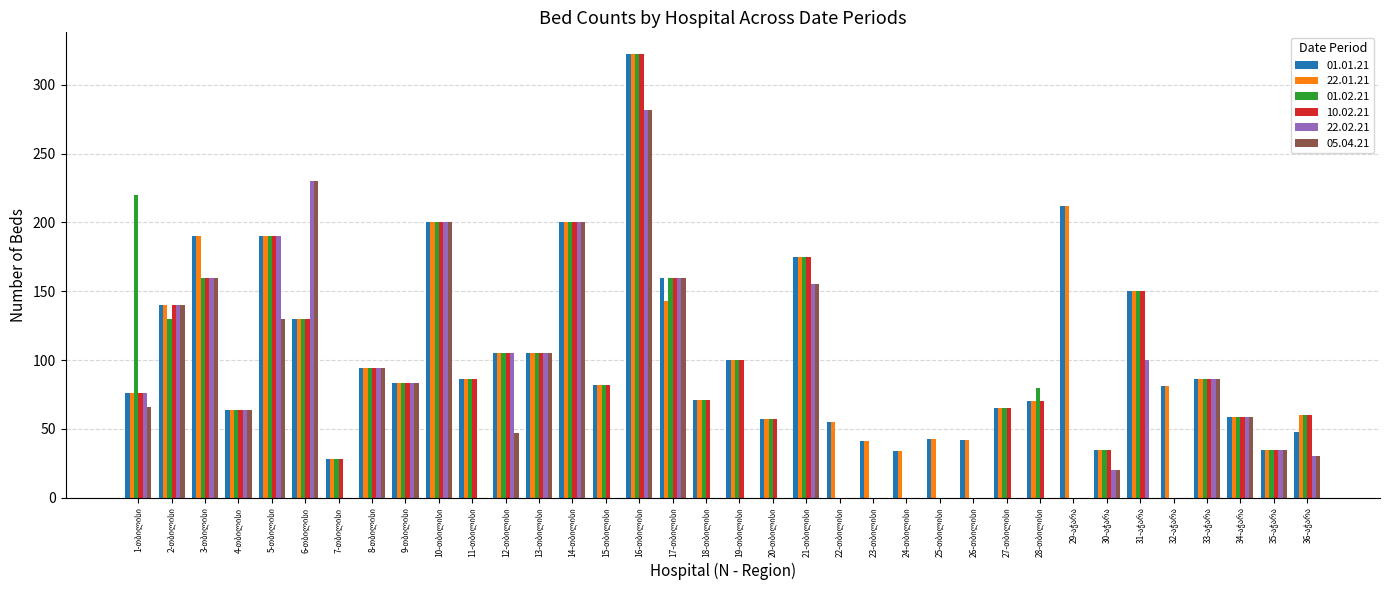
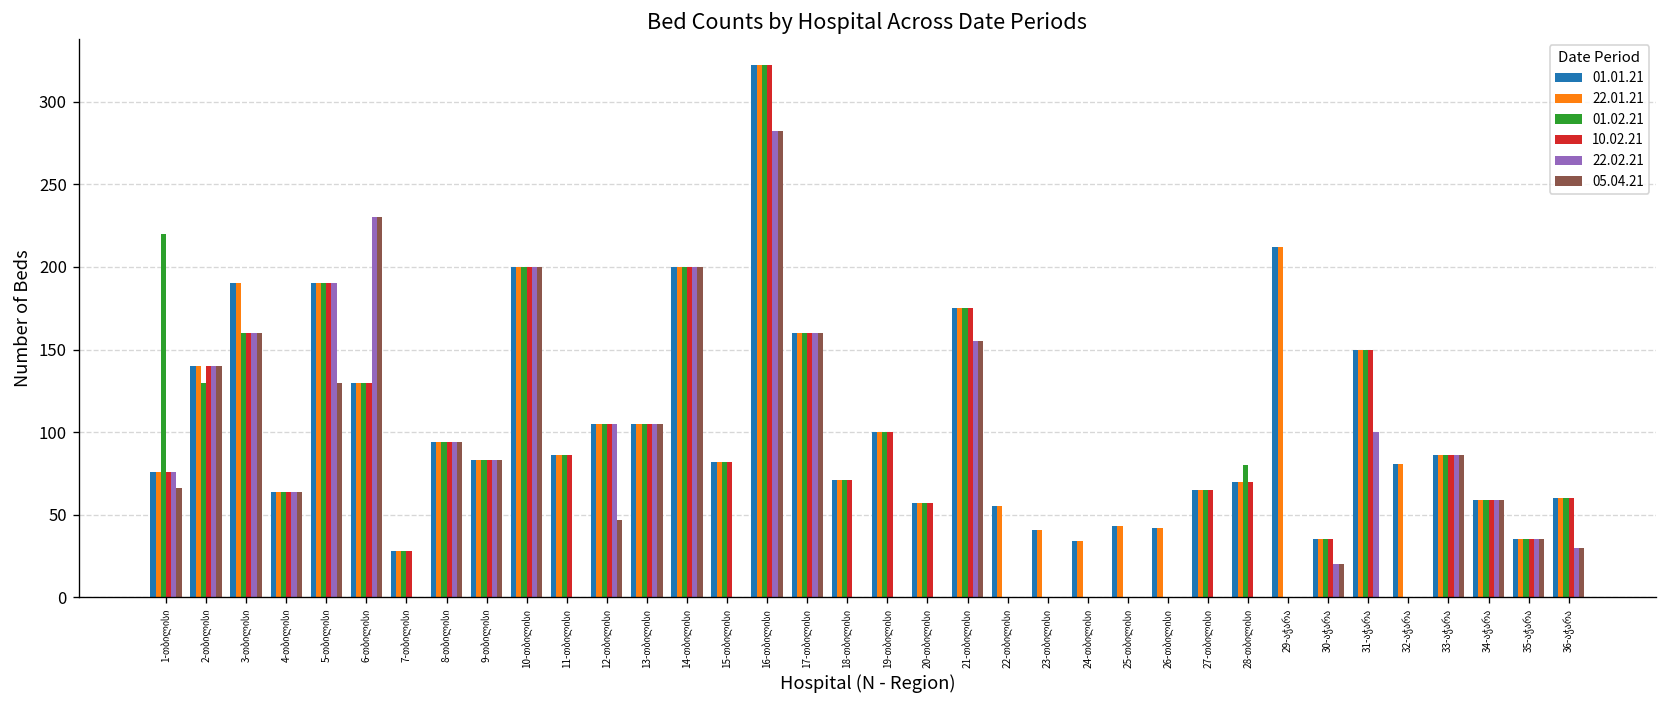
  {
    "01.01.21": {
      "1-თბილისი": 76,
      "2-თბილისი": 140,
      "3-თბილისი": 190,
      "4-თბილისი": 64,
      "5-თბილისი": 190,
      "6-თბილისი": 130,
      "7-თბილისი": 28,
      "8-თბილისი": 94,
      "9-თბილისი": 83,
      "10-თბილისი": 200,
      "11-თბილისი": 86,
      "12-თბილისი": 105,
      "13-თბილისი": 105,
      "14-თბილისი": 200,
      "15-თბილისი": 82,
      "16-თბილისი": 322,
      "17-თბილისი": 160,
      "18-თბილისი": 71,
      "19-თბილისი": 100,
      "20-თბილისი": 57,
      "21-თბილისი": 175,
      "22-თბილისი": 55,
      "23-თბილისი": 41,
      "24-თბილისი": 34,
      "25-თბილისი": 43,
      "26-თბილისი": 42,
      "27-თბილისი": 65,
      "28-თბილისი": 70,
      "29-აჭარა": 212,
      "30-აჭარა": 35,
      "31-აჭარა": 150,
      "32-აჭარა": 81,
      "33-აჭარა": 86,
      "34-აჭარა": 59,
      "35-აჭარა": 35,
-     "36-აჭარა": 48
+     "36-აჭარა": 60
    },
    "22.01.21": {
      "1-თბილისი": 76,
      "2-თბილისი": 140,
      "3-თბილისი": 190,
      "4-თბილისი": 64,
      "5-თბილისი": 190,
      "6-თბილისი": 130,
      "7-თბილისი": 28,
      "8-თბილისი": 94,
      "9-თბილისი": 83,
      "10-თბილისი": 200,
      "11-თბილისი": 86,
      "12-თბილისი": 105,
      "13-თბილისი": 105,
      "14-თბილისი": 200,
      "15-თბილისი": 82,
      "16-თბილისი": 322,
-     "17-თბილისი": 143,
+     "17-თბილისი": 160,
      "18-თბილისი": 71,
      "19-თბილისი": 100,
      "20-თბილისი": 57,
      "21-თბილისი": 175,
      "22-თბილისი": 55,
      "23-თბილისი": 41,
      "24-თბილისი": 34,
      "25-თბილისი": 43,
      "26-თბილისი": 42,
      "27-თბილისი": 65,
      "28-თბილისი": 70,
      "29-აჭარა": 212,
      "30-აჭარა": 35,
      "31-აჭარა": 150,
      "32-აჭარა": 81,
      "33-აჭარა": 86,
      "34-აჭარა": 59,
      "35-აჭარა": 35,
      "36-აჭარა": 60
    }
  }
